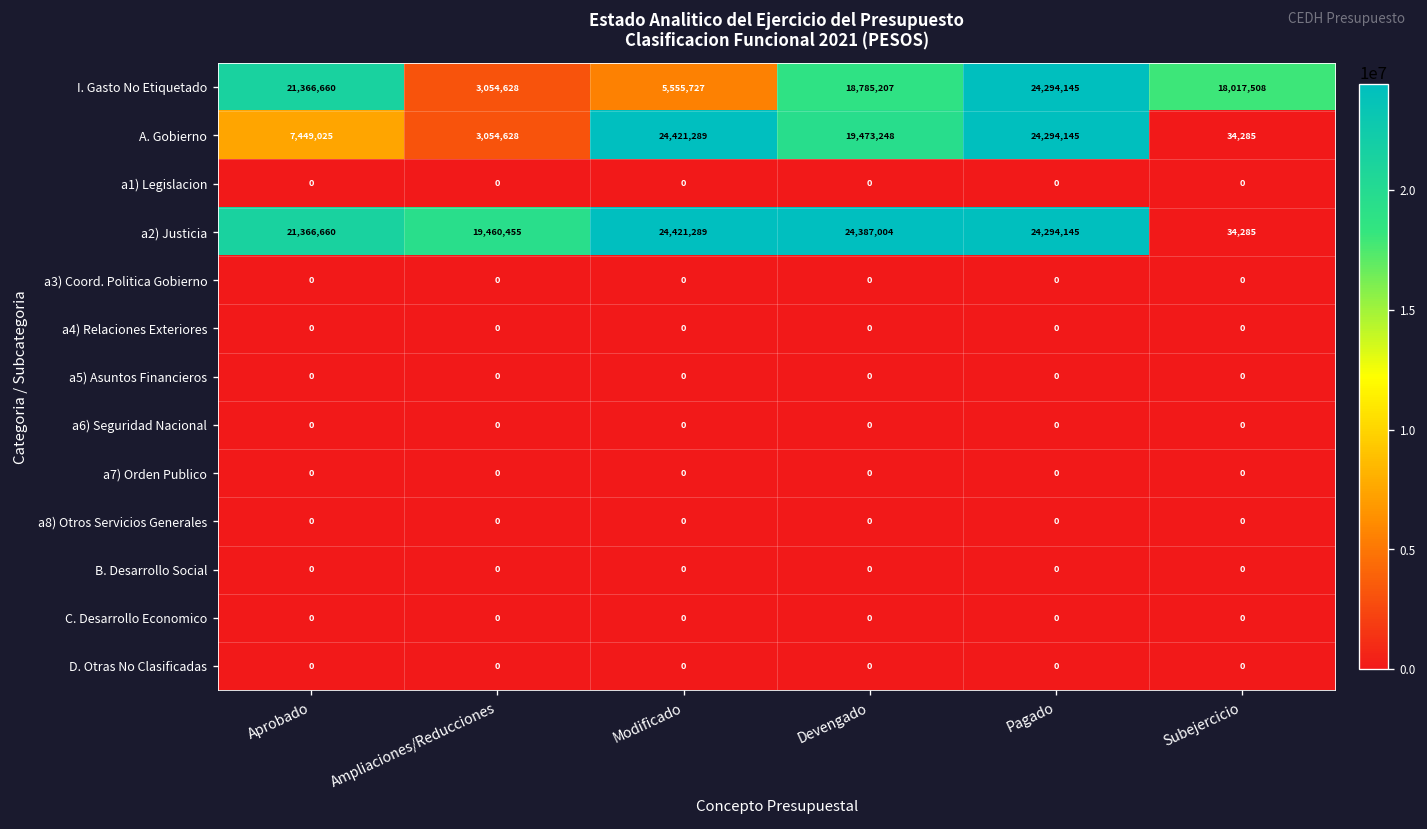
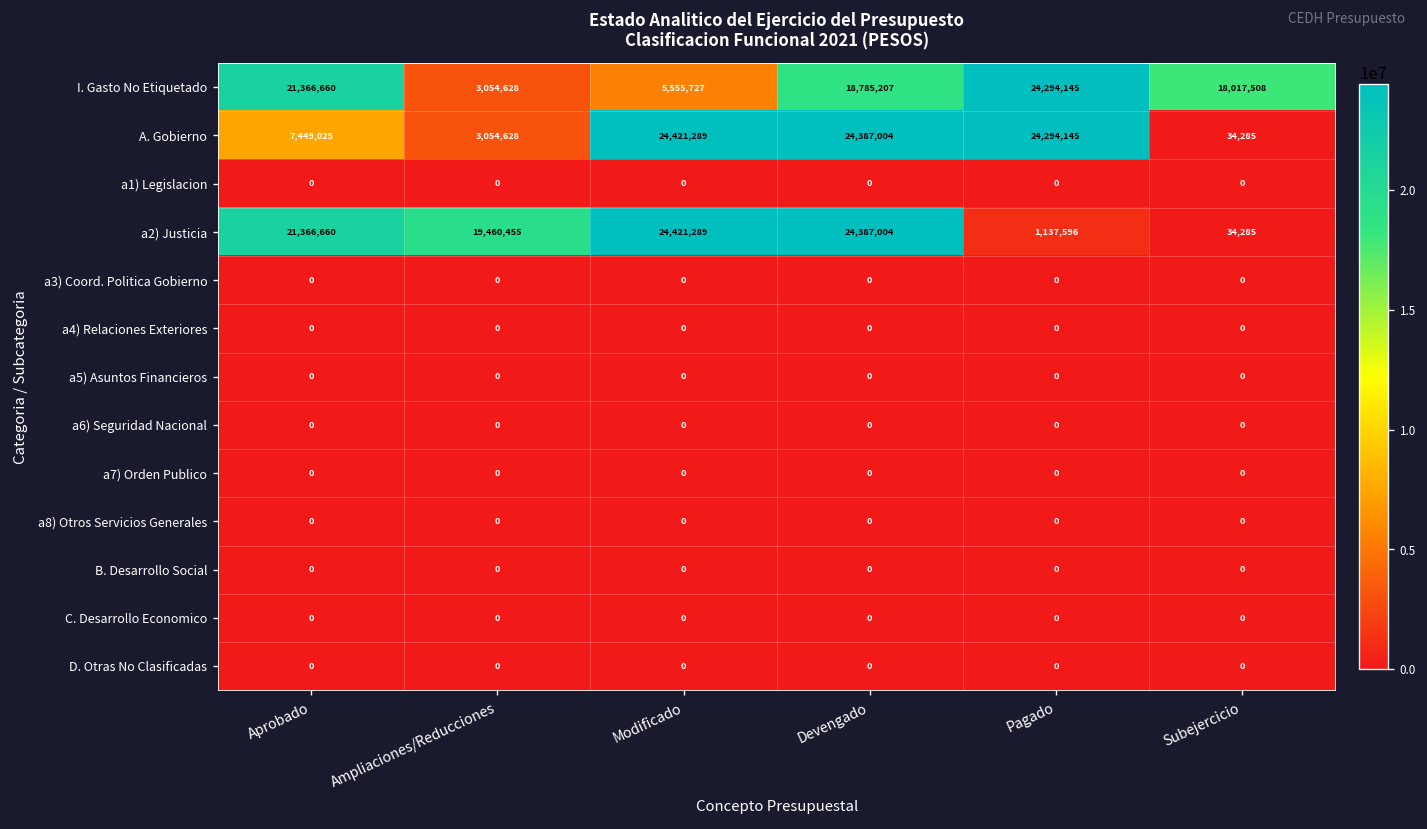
  {
    "I. Gasto No Etiquetado": {
      "Aprobado": "21,366,660",
      "Ampliaciones/Reducciones": "3,054,628",
      "Modificado": "5,555,727",
      "Devengado": "18,785,207",
      "Pagado": "24,294,145",
      "Subejercicio": "18,017,508"
    },
    "A. Gobierno": {
      "Aprobado": "7,449,025",
      "Ampliaciones/Reducciones": "3,054,628",
      "Modificado": "24,421,289",
-     "Devengado": "19,473,248",
+     "Devengado": "24,387,004",
      "Pagado": "24,294,145",
      "Subejercicio": "34,285"
    },
    "a1) Legislacion": {
      "Aprobado": "0",
      "Ampliaciones/Reducciones": "0",
      "Modificado": "0",
      "Devengado": "0",
      "Pagado": "0",
      "Subejercicio": "0"
    },
    "a2) Justicia": {
      "Aprobado": "21,366,660",
      "Ampliaciones/Reducciones": "19,460,455",
      "Modificado": "24,421,289",
      "Devengado": "24,387,004",
-     "Pagado": "24,294,145",
+     "Pagado": "1,137,596",
      "Subejercicio": "34,285"
    },
    "a3) Coord. Politica Gobierno": {
      "Aprobado": "0",
      "Ampliaciones/Reducciones": "0",
      "Modificado": "0",
      "Devengado": "0",
      "Pagado": "0",
      "Subejercicio": "0"
    },
    "a4) Relaciones Exteriores": {
      "Aprobado": "0",
      "Ampliaciones/Reducciones": "0",
      "Modificado": "0",
      "Devengado": "0",
      "Pagado": "0",
      "Subejercicio": "0"
    },
    "a5) Asuntos Financieros": {
      "Aprobado": "0",
      "Ampliaciones/Reducciones": "0",
      "Modificado": "0",
      "Devengado": "0",
      "Pagado": "0",
      "Subejercicio": "0"
    },
    "a6) Seguridad Nacional": {
      "Aprobado": "0",
      "Ampliaciones/Reducciones": "0",
      "Modificado": "0",
      "Devengado": "0",
      "Pagado": "0",
      "Subejercicio": "0"
    },
    "a7) Orden Publico": {
      "Aprobado": "0",
      "Ampliaciones/Reducciones": "0",
      "Modificado": "0",
      "Devengado": "0",
      "Pagado": "0",
      "Subejercicio": "0"
    },
    "a8) Otros Servicios Generales": {
      "Aprobado": "0",
      "Ampliaciones/Reducciones": "0",
      "Modificado": "0",
      "Devengado": "0",
      "Pagado": "0",
      "Subejercicio": "0"
    },
    "B. Desarrollo Social": {
      "Aprobado": "0",
      "Ampliaciones/Reducciones": "0",
      "Modificado": "0",
      "Devengado": "0",
      "Pagado": "0",
      "Subejercicio": "0"
    },
    "C. Desarrollo Economico": {
      "Aprobado": "0",
      "Ampliaciones/Reducciones": "0",
      "Modificado": "0",
      "Devengado": "0",
      "Pagado": "0",
      "Subejercicio": "0"
    },
    "D. Otras No Clasificadas": {
      "Aprobado": "0",
      "Ampliaciones/Reducciones": "0",
      "Modificado": "0",
      "Devengado": "0",
      "Pagado": "0",
      "Subejercicio": "0"
    }
  }
